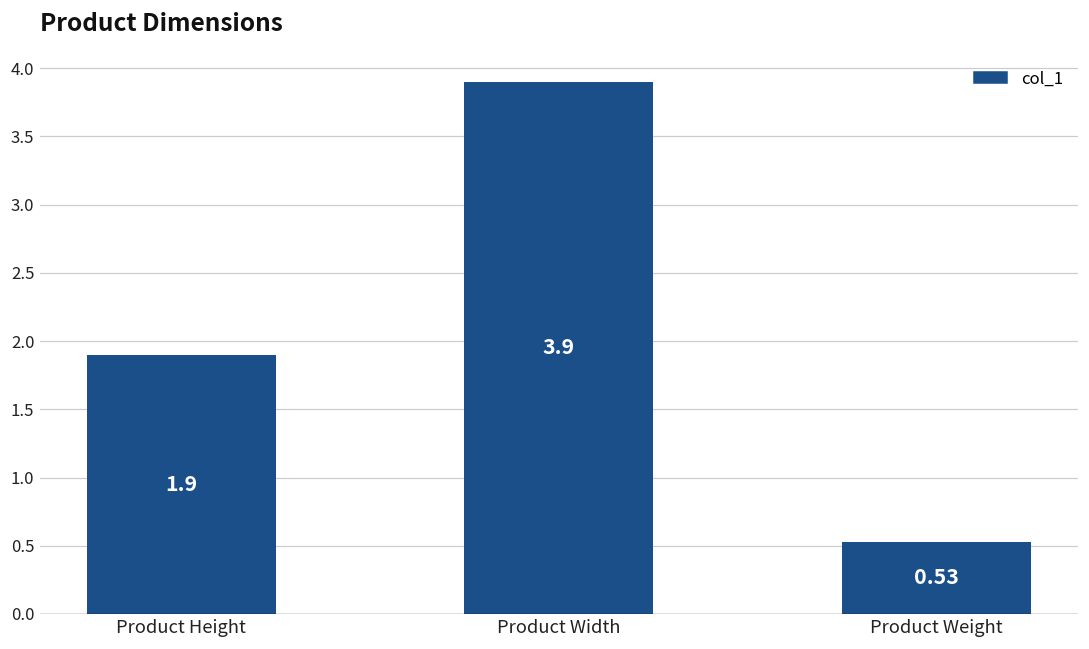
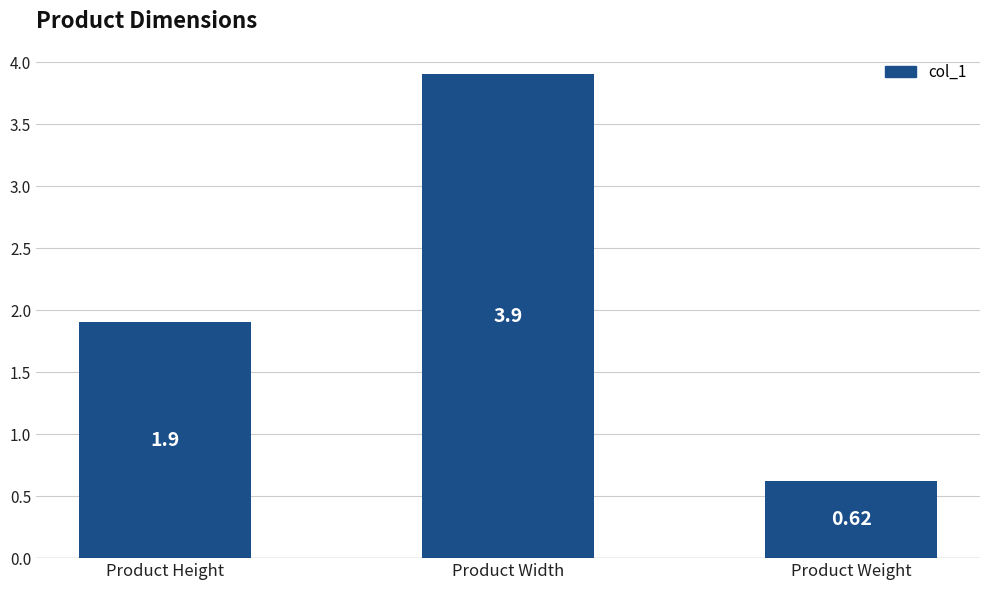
  {
    "Product Height": 1.9,
    "Product Width": 3.9,
-   "Product Weight": 0.53
+   "Product Weight": 0.62
  }
